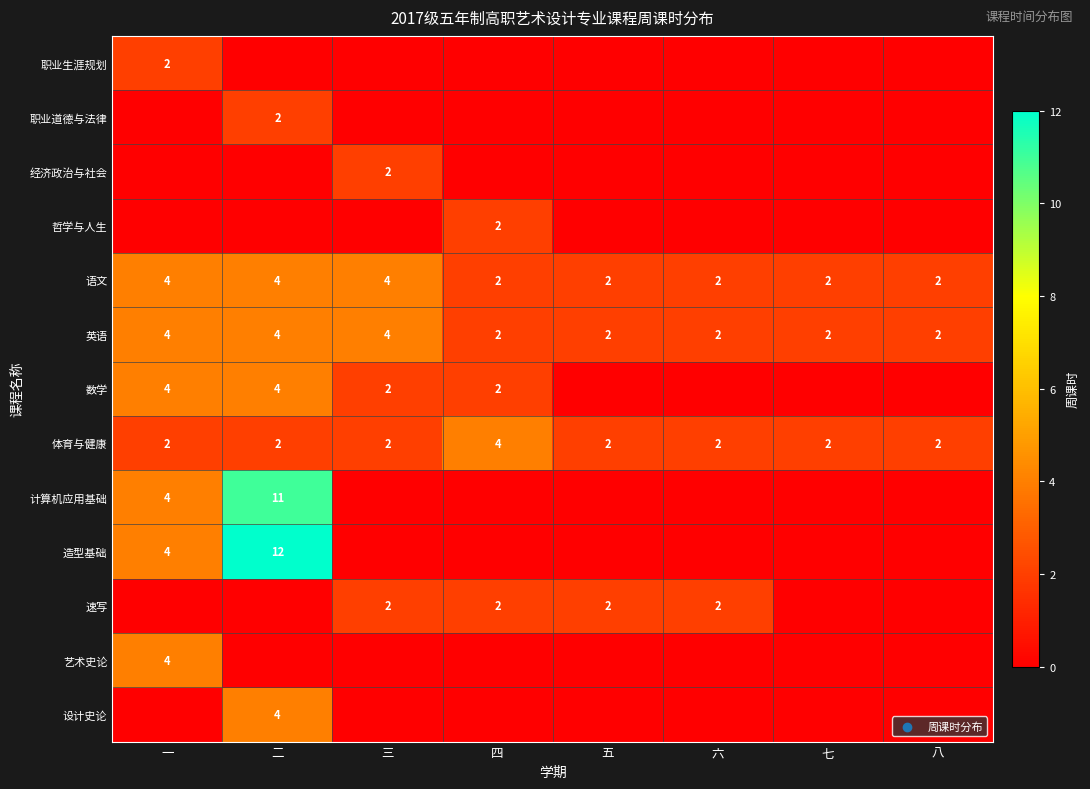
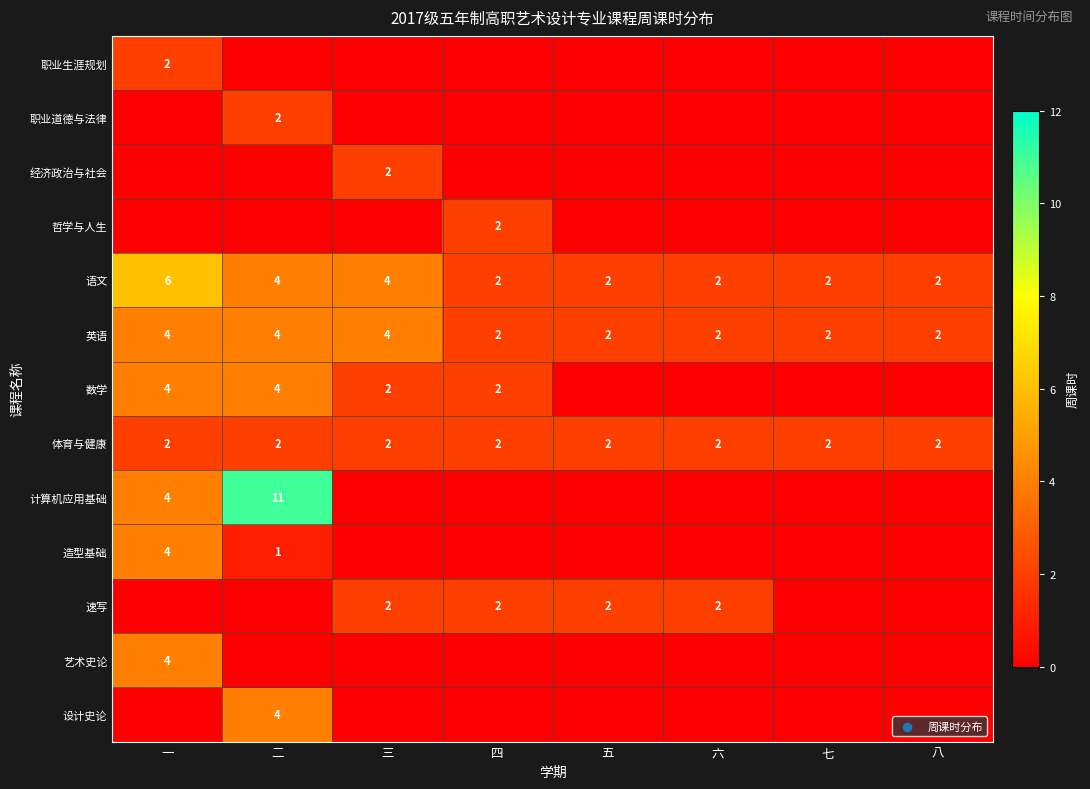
  {
    "职业生涯规划": {
      "一": 2
    },
    "职业道德与法律": {
      "二": 2
    },
    "经济政治与社会": {
      "三": 2
    },
    "哲学与人生": {
      "四": 2
    },
    "语文": {
-     "一": 4,
+     "一": 6,
      "二": 4,
      "三": 4,
      "四": 2,
      "五": 2,
      "六": 2,
      "七": 2,
      "八": 2
    },
    "英语": {
      "一": 4,
      "二": 4,
      "三": 4,
      "四": 2,
      "五": 2,
      "六": 2,
      "七": 2,
      "八": 2
    },
    "数学": {
      "一": 4,
      "二": 4,
      "三": 2,
      "四": 2
    },
    "体育与健康": {
      "一": 2,
      "二": 2,
      "三": 2,
-     "四": 4,
+     "四": 2,
      "五": 2,
      "六": 2,
      "七": 2,
      "八": 2
    },
    "计算机应用基础": {
      "一": 4,
      "二": 11
    },
    "造型基础": {
      "一": 4,
-     "二": 12
+     "二": 1
    },
    "速写": {
      "三": 2,
      "四": 2,
      "五": 2,
      "六": 2
    },
    "艺术史论": {
      "一": 4
    },
    "设计史论": {
      "二": 4
    }
  }
